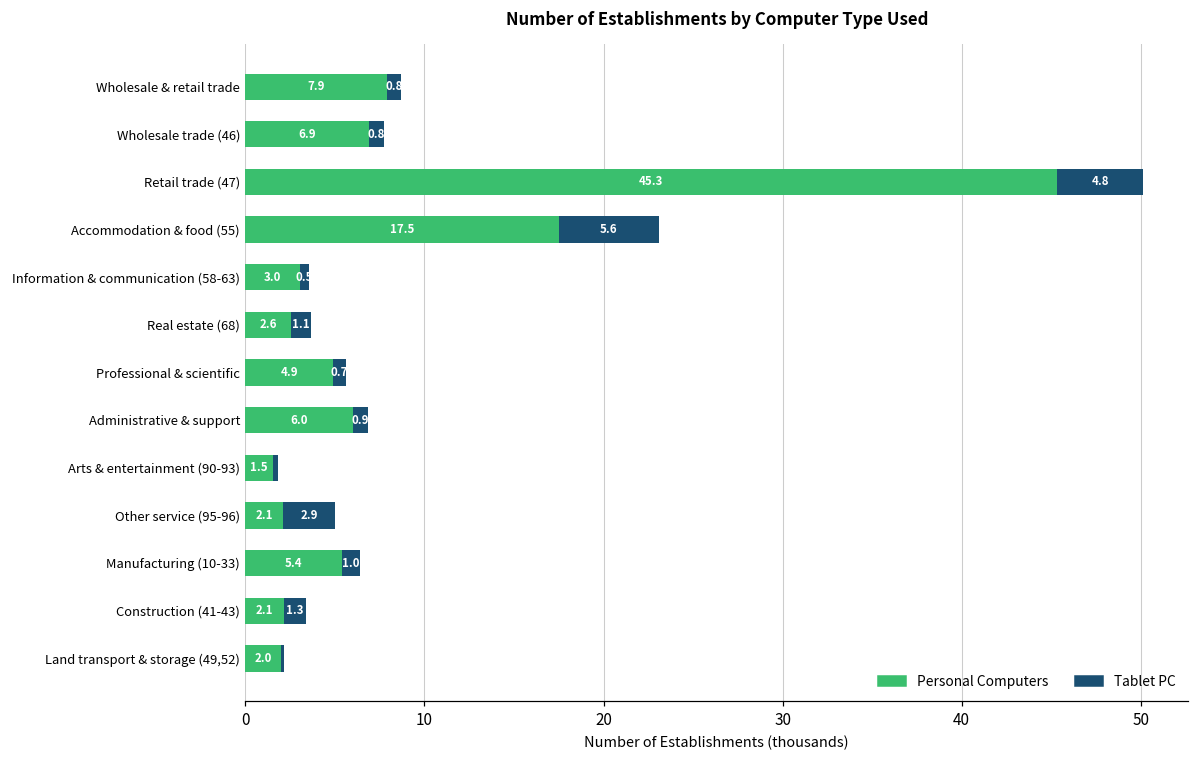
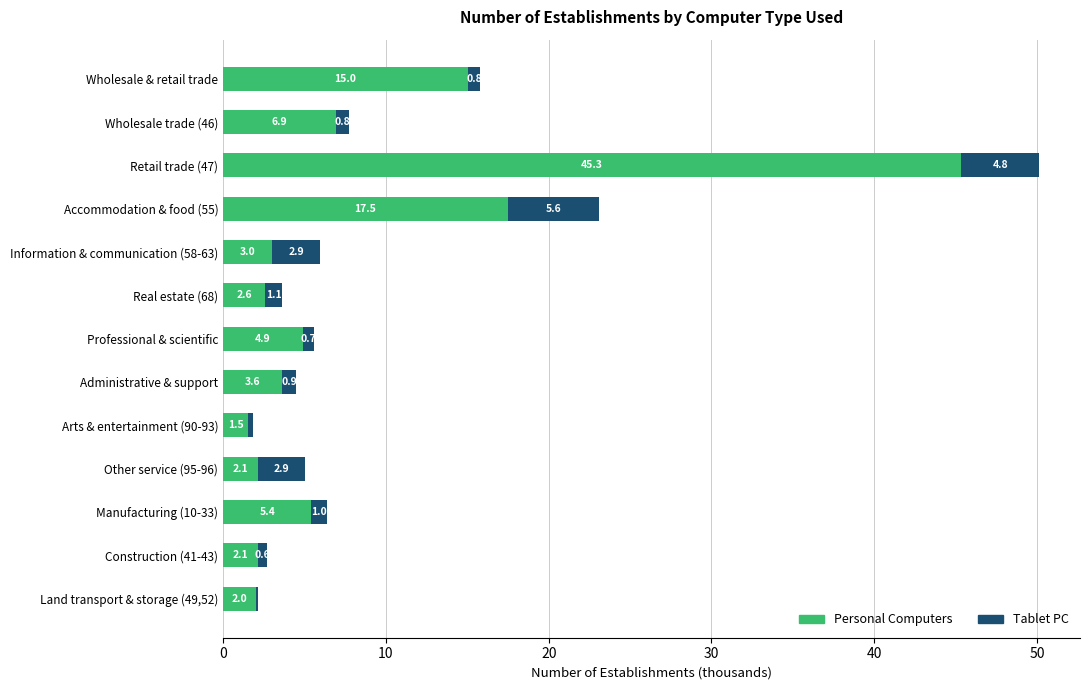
  {
    "Personal Computers": {
-     "Wholesale & retail trade": 7.9,
+     "Wholesale & retail trade": 15.0,
      "Wholesale trade (46)": 6.9,
      "Retail trade (47)": 45.3,
      "Accommodation & food (55)": 17.5,
      "Information & communication (58-63)": 3.0,
      "Real estate (68)": 2.6,
      "Professional & scientific": 4.9,
-     "Administrative & support": 6.0,
+     "Administrative & support": 3.6,
      "Arts & entertainment (90-93)": 1.5,
      "Other service (95-96)": 2.1,
      "Manufacturing (10-33)": 5.4,
      "Construction (41-43)": 2.1,
      "Land transport & storage (49,52)": 2.0
    },
    "Tablet PC": {
      "Wholesale & retail trade": 0.8,
      "Wholesale trade (46)": 0.8,
      "Retail trade (47)": 4.8,
      "Accommodation & food (55)": 5.6,
-     "Information & communication (58-63)": 0.5,
+     "Information & communication (58-63)": 2.9,
      "Real estate (68)": 1.1,
      "Professional & scientific": 0.7,
      "Administrative & support": 0.9,
      "Other service (95-96)": 2.9,
      "Manufacturing (10-33)": 1.0,
-     "Construction (41-43)": 1.3
+     "Construction (41-43)": 0.6
    }
  }
